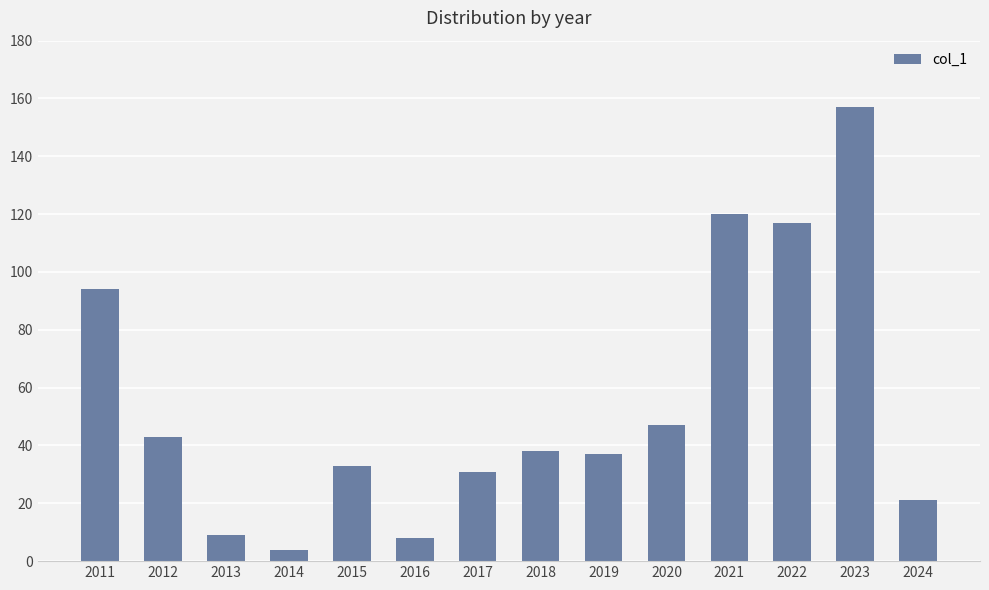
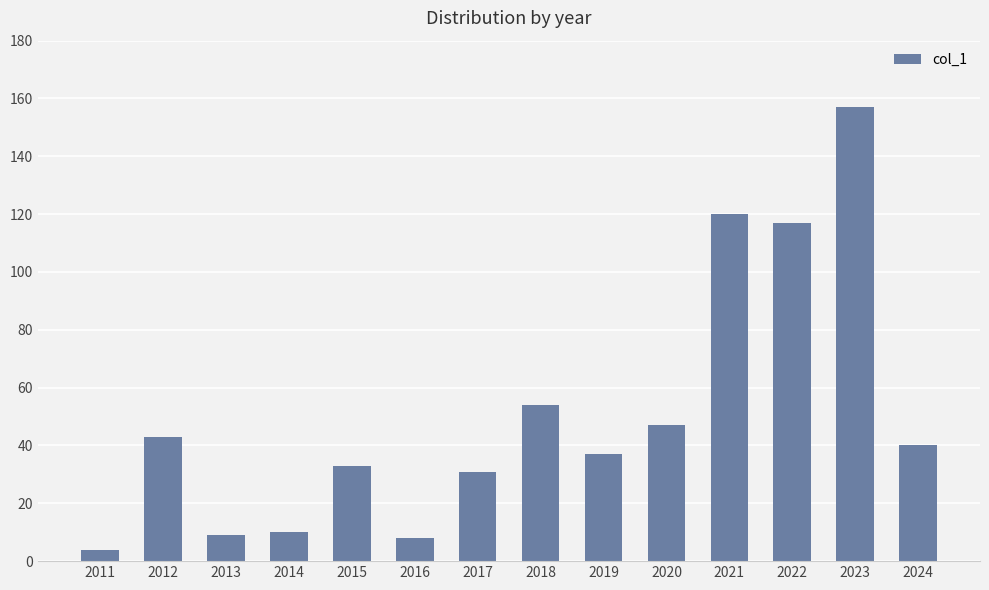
  {
-   "2011": 94,
+   "2011": 4,
    "2012": 43,
    "2013": 9,
-   "2014": 4,
+   "2014": 10,
    "2015": 33,
    "2016": 8,
    "2017": 31,
-   "2018": 38,
+   "2018": 54,
    "2019": 37,
    "2020": 47,
    "2021": 120,
    "2022": 117,
    "2023": 157,
-   "2024": 21
+   "2024": 40
  }
